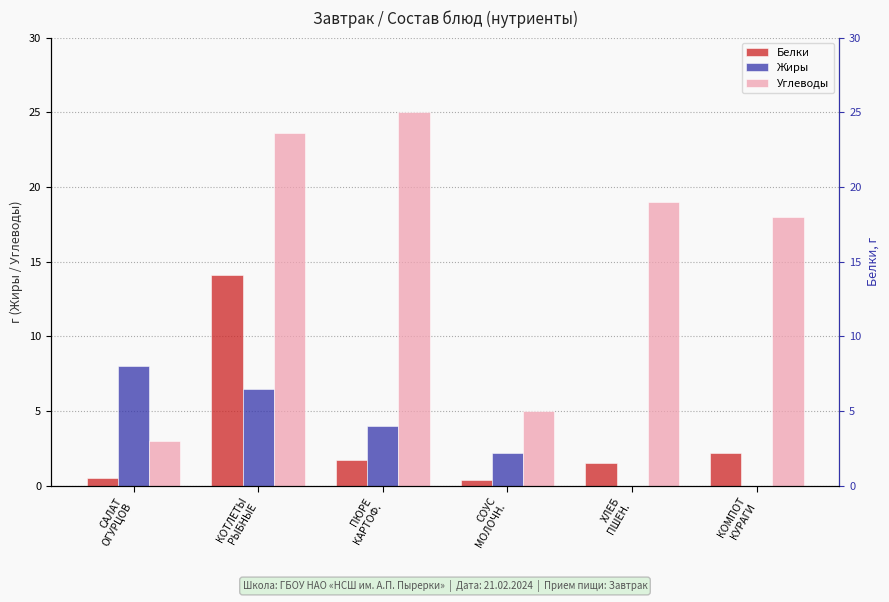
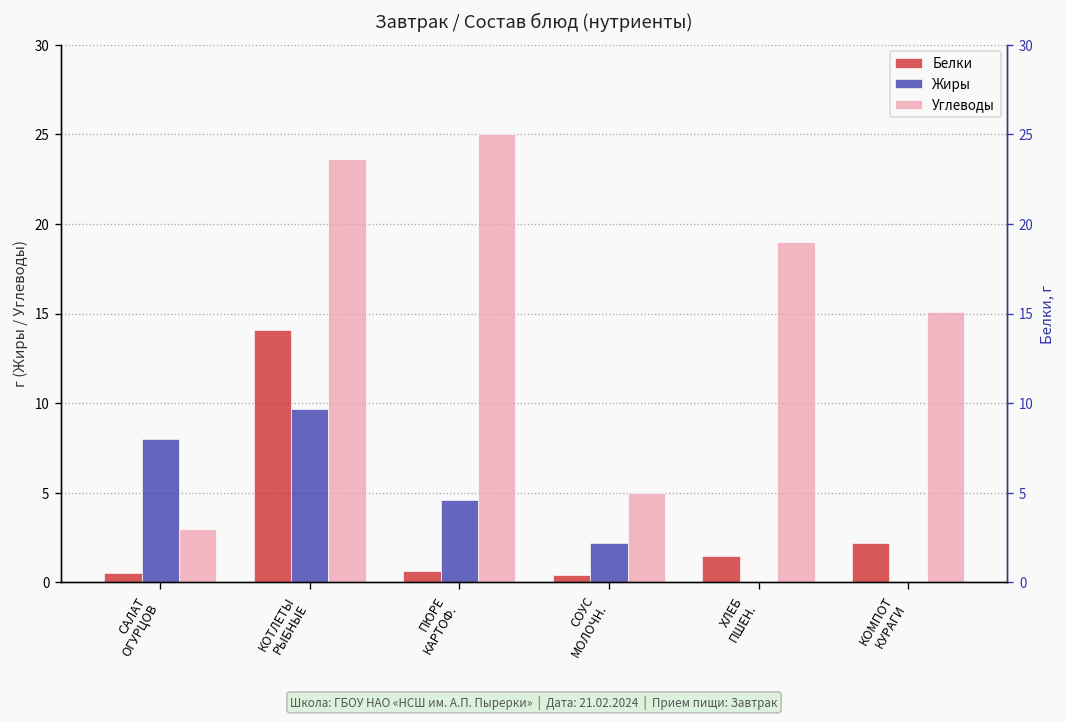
  {
    "Белки": {
      "САЛАТ ОГУРЦОВ": 0.5,
      "КОТЛЕТЫ РЫБНЫЕ": 14.1,
-     "ПЮРЕ КАРТОФ.": 1.8,
+     "ПЮРЕ КАРТОФ.": 0.7,
      "СОУС МОЛОЧН.": 0.4,
      "ХЛЕБ ПШЕН.": 1.5,
      "КОМПОТ КУРАГИ": 2.2
    },
    "Жиры": {
      "САЛАТ ОГУРЦОВ": 8.0,
-     "КОТЛЕТЫ РЫБНЫЕ": 6.5,
-     "ПЮРЕ КАРТОФ.": 4.0,
+     "КОТЛЕТЫ РЫБНЫЕ": 9.7,
+     "ПЮРЕ КАРТОФ.": 4.6,
      "СОУС МОЛОЧН.": 2.2,
      "ХЛЕБ ПШЕН.": 0.0,
      "КОМПОТ КУРАГИ": 0.0
    },
    "Углеводы": {
      "САЛАТ ОГУРЦОВ": 3.0,
      "КОТЛЕТЫ РЫБНЫЕ": 23.6,
      "ПЮРЕ КАРТОФ.": 25.0,
      "СОУС МОЛОЧН.": 5.0,
      "ХЛЕБ ПШЕН.": 19.0,
-     "КОМПОТ КУРАГИ": 18.0
+     "КОМПОТ КУРАГИ": 15.1
    }
  }
